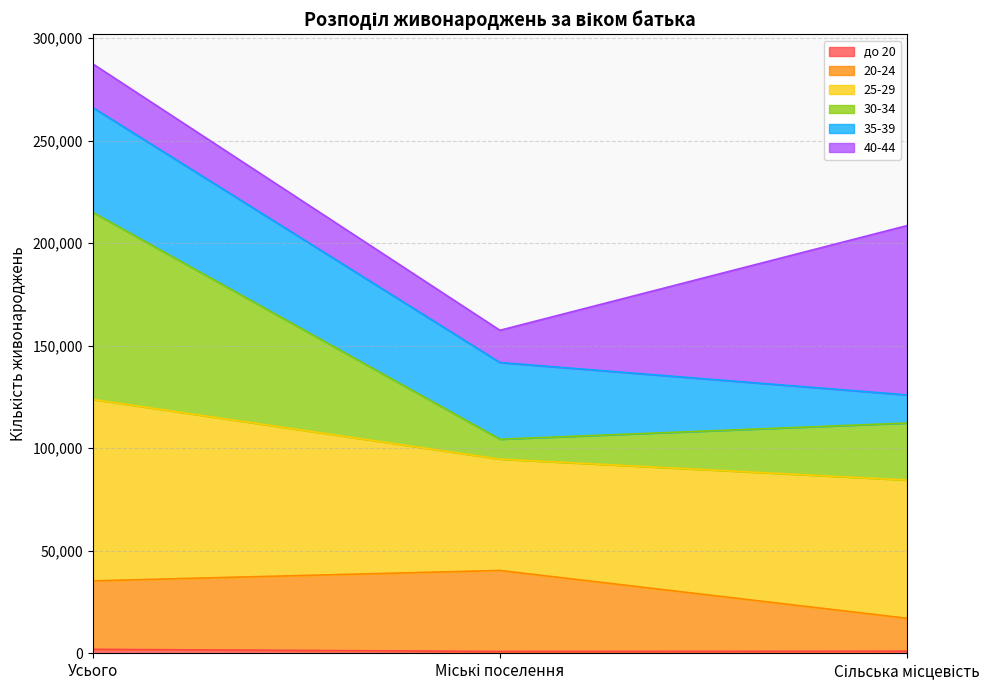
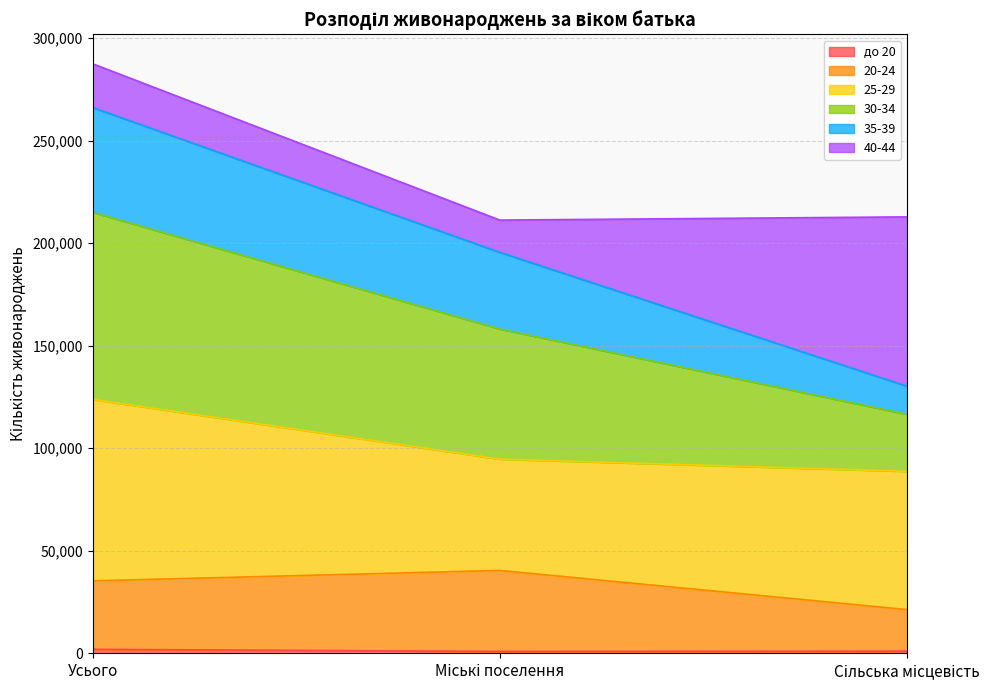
  {
    "до 20": {
      "Усього": "2,000",
      "Міські поселення": "1,000",
      "Сільська місцевість": "1,000"
    },
    "20-24": {
      "Усього": "33,000",
      "Міські поселення": "40,000",
-     "Сільська місцевість": "16,000"
+     "Сільська місцевість": "20,000"
    },
    "25-29": {
      "Усього": "88,000",
      "Міські поселення": "54,000",
      "Сільська місцевість": "67,000"
    },
    "30-34": {
      "Усього": "91,000",
-     "Міські поселення": "10,000",
+     "Міські поселення": "63,000",
      "Сільська місцевість": "28,000"
    },
    "35-39": {
      "Усього": "51,000",
      "Міські поселення": "37,000",
      "Сільська місцевість": "14,000"
    },
    "40-44": {
      "Усього": "21,000",
      "Міські поселення": "16,000",
      "Сільська місцевість": "83,000"
    }
  }
